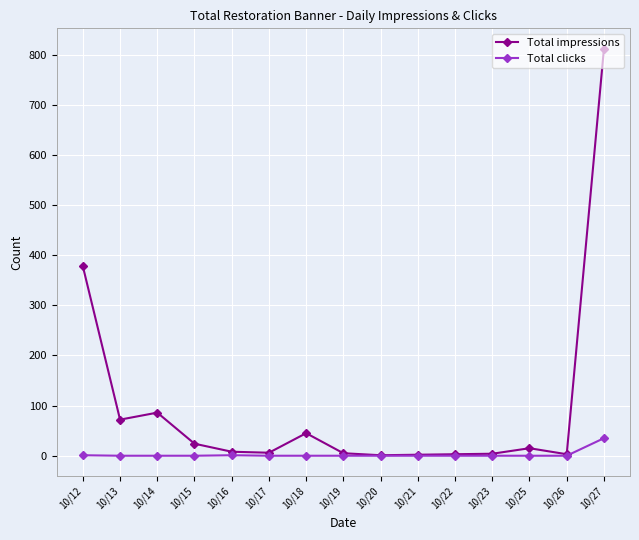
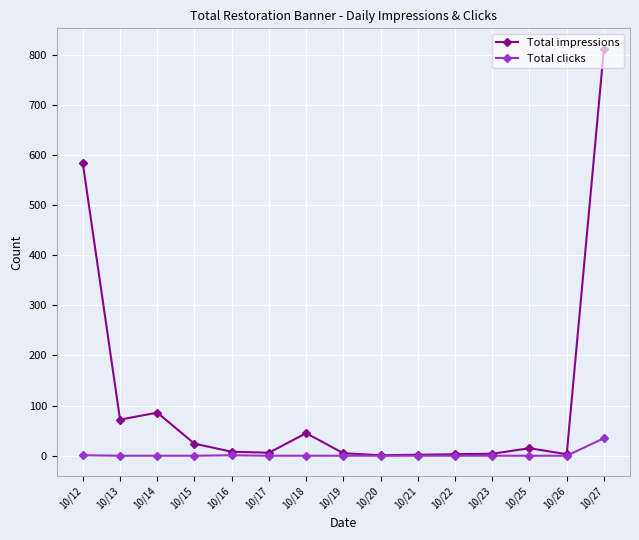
  {
    "Total impressions": {
-     "10/12": 380,
+     "10/12": 580,
      "10/13": 70,
      "10/14": 90,
      "10/15": 20,
      "10/16": 10,
      "10/17": 10,
      "10/18": 50,
      "10/25": 20
    },
    "Total clicks": {
      "10/12": 0,
      "10/13": 0,
      "10/14": 0,
      "10/15": 0,
      "10/16": 0,
      "10/17": 0,
      "10/18": 0,
      "10/25": 0,
      "10/27": 40
    }
  }
